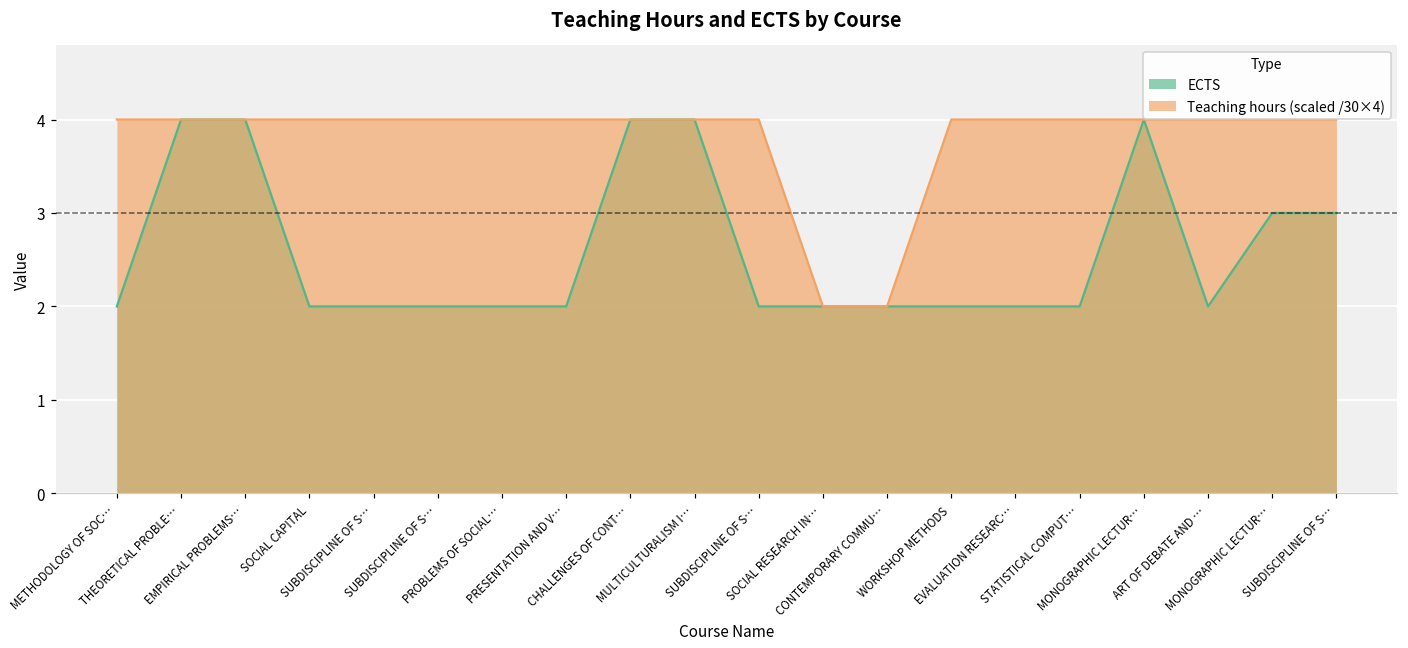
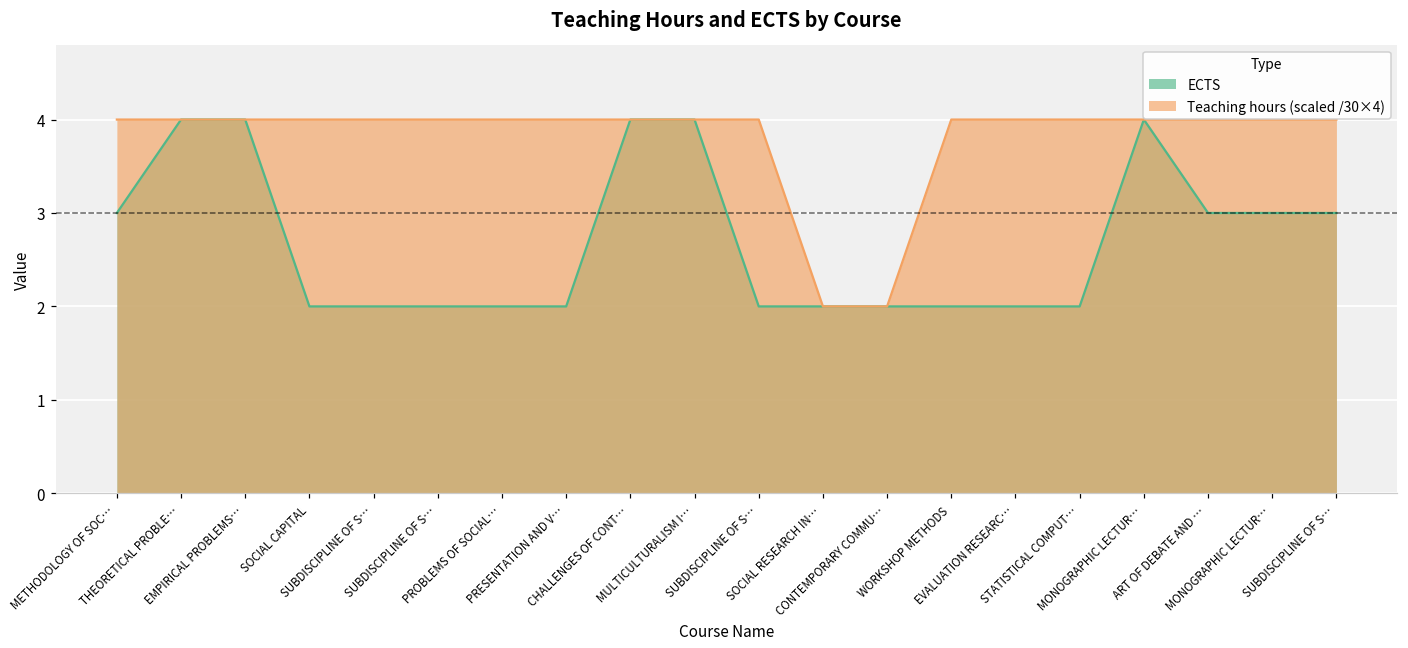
  {
    "ECTS": {
-     "METHODOLOGY OF SOC…": 2,
+     "METHODOLOGY OF SOC…": 3,
      "SOCIAL CAPITAL": 2,
      "PROBLEMS OF SOCIAL…": 2,
      "PRESENTATION AND V…": 2,
      "WORKSHOP METHODS": 2,
      "EVALUATION RESEARC…": 2,
      "STATISTICAL COMPUT…": 2,
-     "ART OF DEBATE AND …": 2
+     "ART OF DEBATE AND …": 3
    },
    "Teaching hours (scaled /30×4)": {
      "METHODOLOGY OF SOC…": 4,
      "SOCIAL CAPITAL": 4,
      "PROBLEMS OF SOCIAL…": 4,
      "PRESENTATION AND V…": 4,
      "WORKSHOP METHODS": 4,
      "EVALUATION RESEARC…": 4,
      "STATISTICAL COMPUT…": 4
    }
  }
